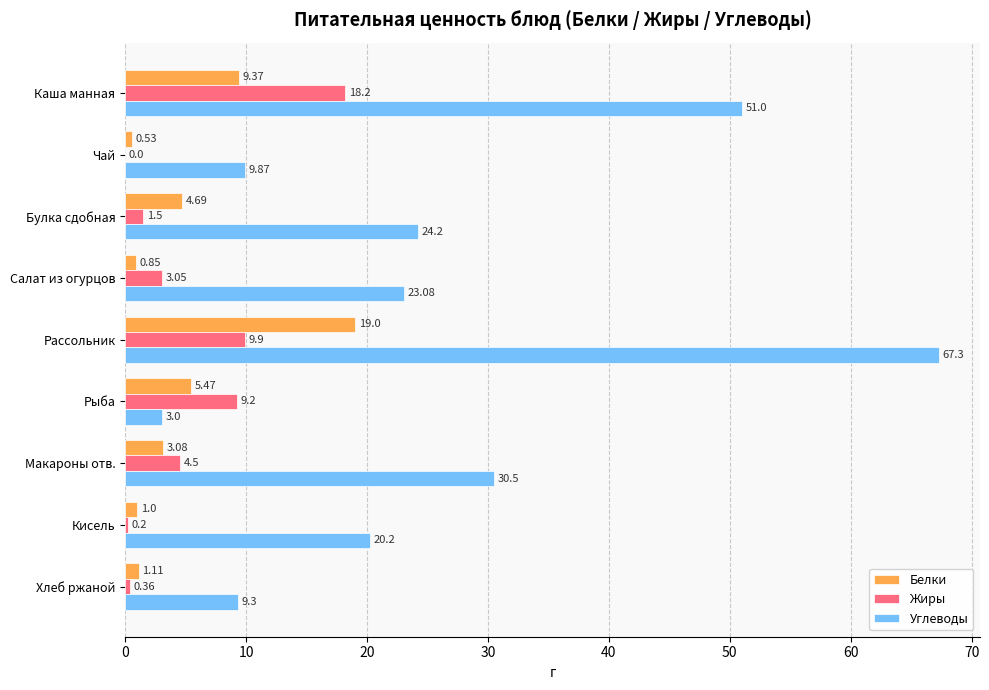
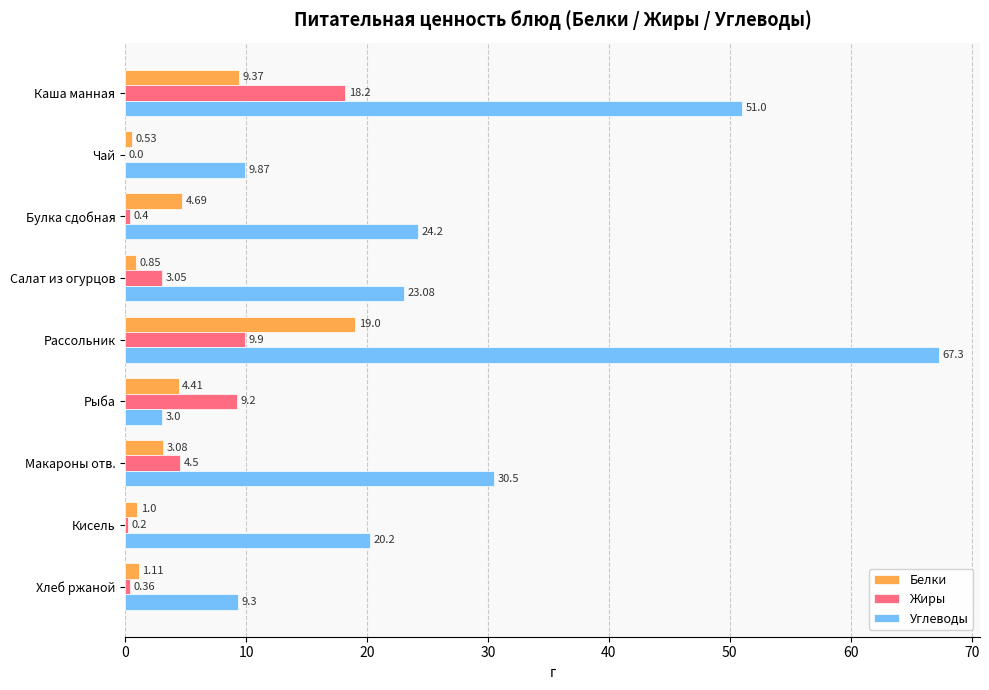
  {
    "Белки": {
      "Каша манная": 9.37,
      "Чай": 0.53,
      "Булка сдобная": 4.69,
      "Салат из огурцов": 0.85,
      "Рассольник": 19.0,
-     "Рыба": 5.47,
+     "Рыба": 4.41,
      "Макароны отв.": 3.08,
      "Кисель": 1.0,
      "Хлеб ржаной": 1.11
    },
    "Жиры": {
      "Каша манная": 18.2,
      "Чай": 0.0,
-     "Булка сдобная": 1.5,
+     "Булка сдобная": 0.4,
      "Салат из огурцов": 3.05,
      "Рассольник": 9.9,
      "Рыба": 9.2,
      "Макароны отв.": 4.5,
      "Кисель": 0.2,
      "Хлеб ржаной": 0.36
    },
    "Углеводы": {
      "Каша манная": 51.0,
      "Чай": 9.87,
      "Булка сдобная": 24.2,
      "Салат из огурцов": 23.08,
      "Рассольник": 67.3,
      "Рыба": 3.0,
      "Макароны отв.": 30.5,
      "Кисель": 20.2,
      "Хлеб ржаной": 9.3
    }
  }
